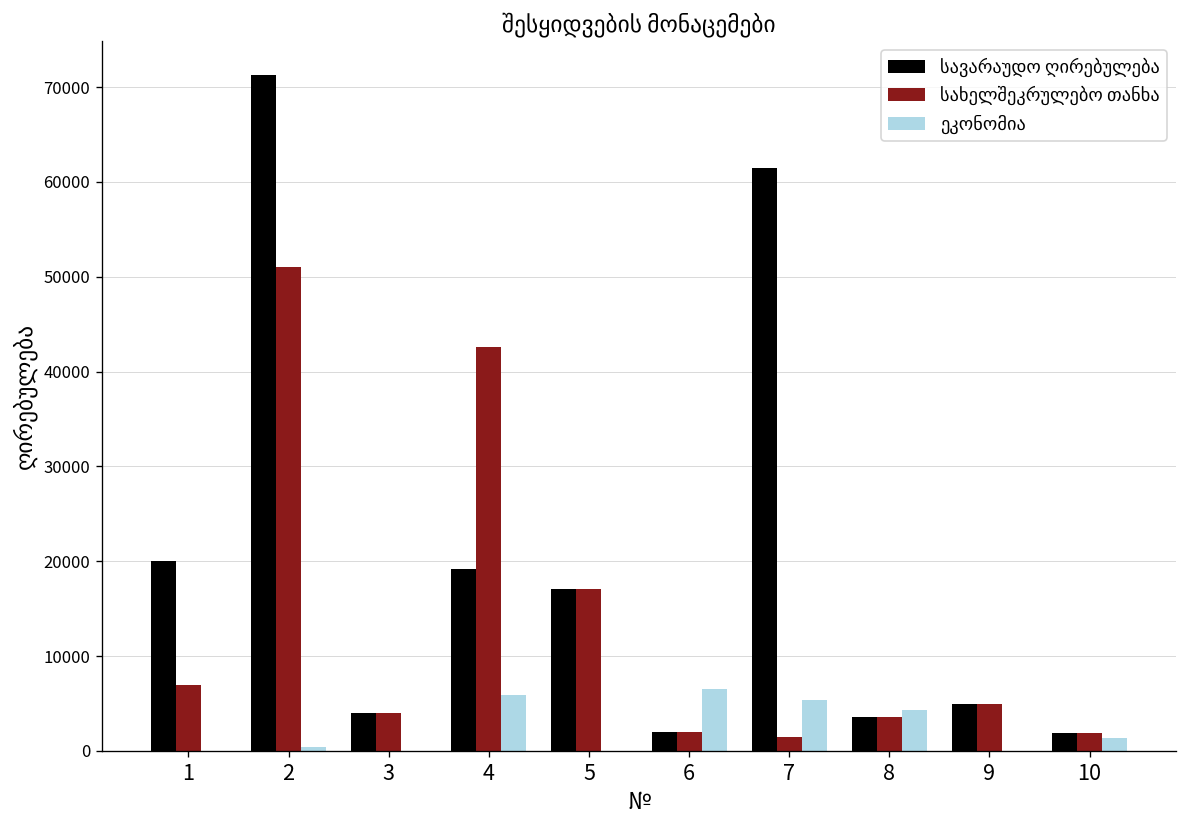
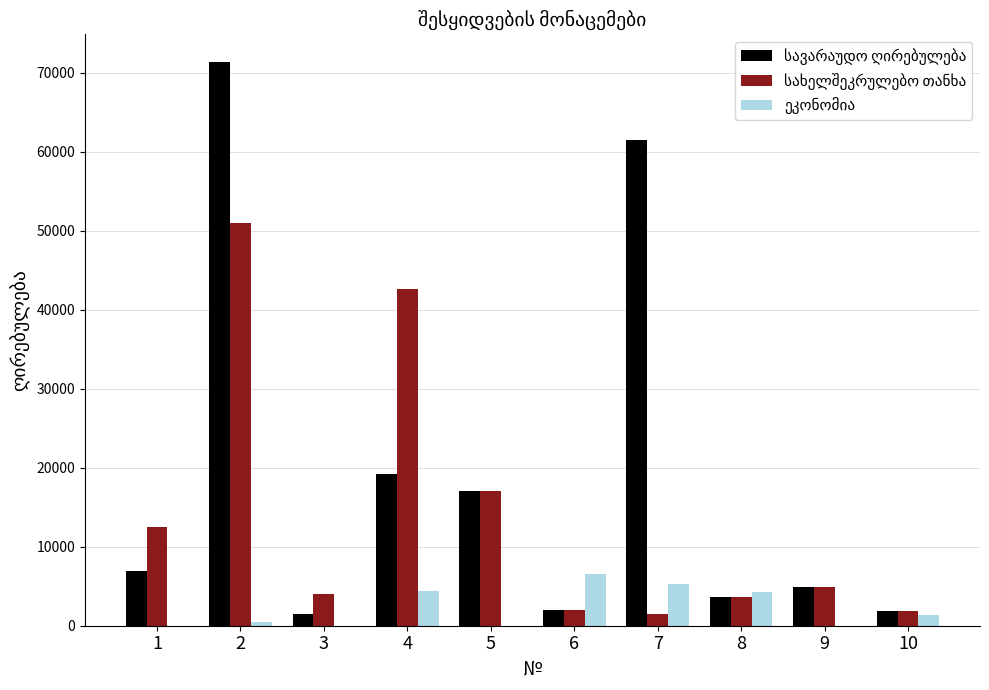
  {
    "სავარაუდო ღირებულება": {
-     "1": 20000,
+     "1": 7000,
      "2": 71000,
-     "3": 4000,
+     "3": 2000,
      "4": 19000,
      "5": 17000,
      "6": 2000,
      "7": 61000,
      "8": 4000,
      "9": 5000,
      "10": 2000
    },
    "სახელშეკრულებო თანხა": {
-     "1": 7000,
+     "1": 13000,
      "2": 51000,
      "3": 4000,
      "4": 43000,
      "5": 17000,
      "6": 2000,
      "7": 1000,
      "8": 4000,
      "9": 5000,
      "10": 2000
    },
    "ეკონომია": {
      "1": 0,
      "2": 0,
      "3": 0,
-     "4": 6000,
+     "4": 4000,
      "5": 0,
      "6": 7000,
      "7": 5000,
      "8": 4000,
      "9": 0,
      "10": 1000
    }
  }
